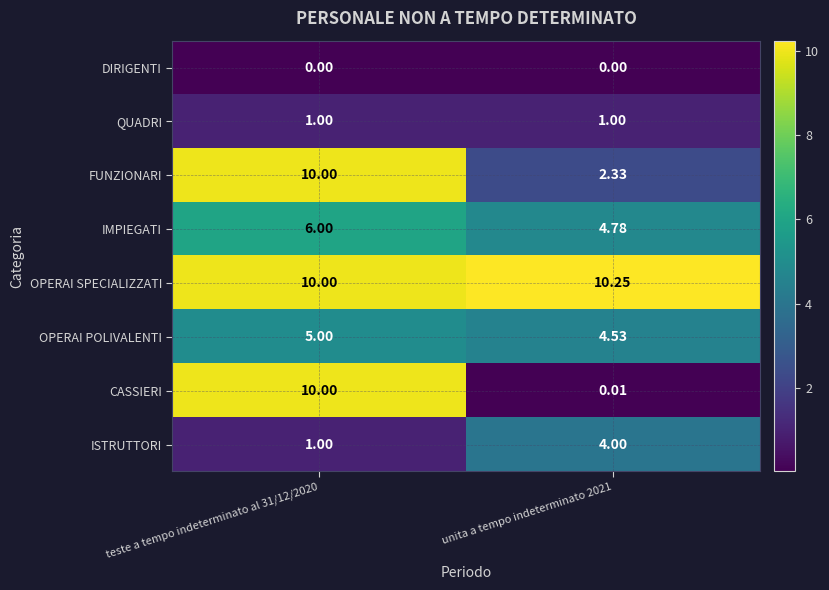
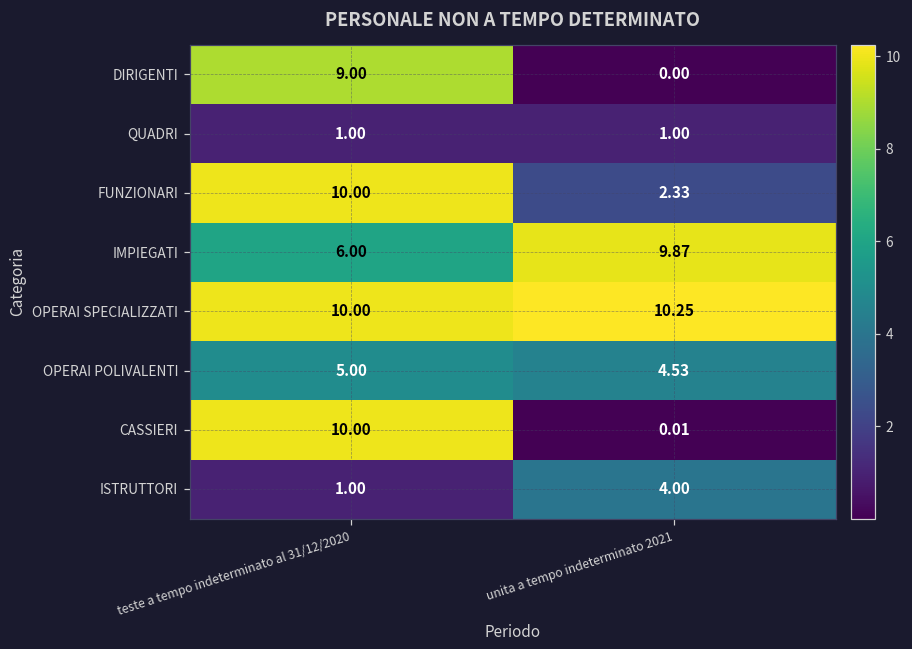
  {
    "DIRIGENTI": {
-     "teste a tempo indeterminato al 31/12/2020": 0.00,
+     "teste a tempo indeterminato al 31/12/2020": 9.00,
      "unita a tempo indeterminato 2021": 0.00
    },
    "QUADRI": {
      "teste a tempo indeterminato al 31/12/2020": 1.00,
      "unita a tempo indeterminato 2021": 1.00
    },
    "FUNZIONARI": {
      "teste a tempo indeterminato al 31/12/2020": 10.00,
      "unita a tempo indeterminato 2021": 2.33
    },
    "IMPIEGATI": {
      "teste a tempo indeterminato al 31/12/2020": 6.00,
-     "unita a tempo indeterminato 2021": 4.78
+     "unita a tempo indeterminato 2021": 9.87
    },
    "OPERAI SPECIALIZZATI": {
      "teste a tempo indeterminato al 31/12/2020": 10.00,
      "unita a tempo indeterminato 2021": 10.25
    },
    "OPERAI POLIVALENTI": {
      "teste a tempo indeterminato al 31/12/2020": 5.00,
      "unita a tempo indeterminato 2021": 4.53
    },
    "CASSIERI": {
      "teste a tempo indeterminato al 31/12/2020": 10.00,
      "unita a tempo indeterminato 2021": 0.01
    },
    "ISTRUTTORI": {
      "teste a tempo indeterminato al 31/12/2020": 1.00,
      "unita a tempo indeterminato 2021": 4.00
    }
  }
